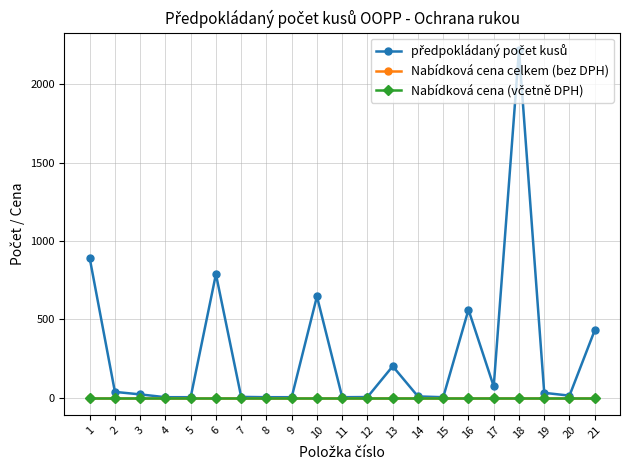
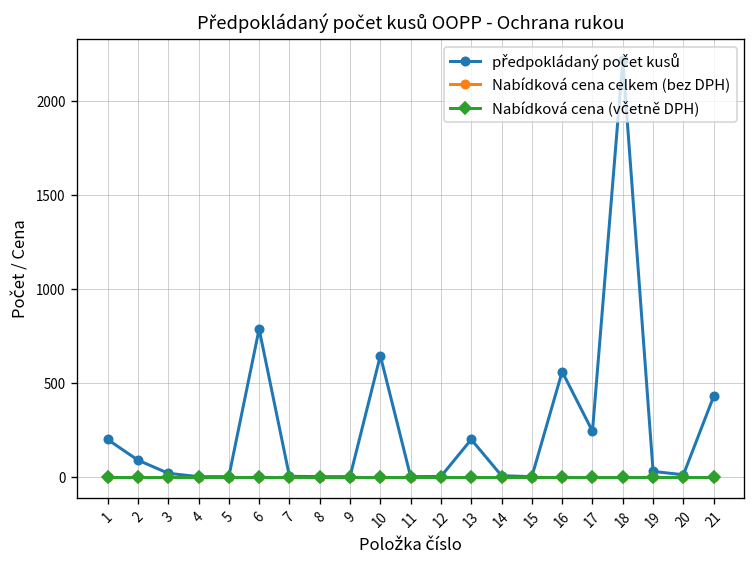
  {
    "předpokládaný počet kusů": {
-     "1": 890,
-     "2": 40,
+     "1": 200,
+     "2": 90,
      "3": 20,
      "6": 790,
      "10": 650,
      "13": 200,
      "16": 560,
-     "17": 70,
+     "17": 240,
      "19": 30,
      "21": 430
    },
    "Nabídková cena (včetně DPH)": {
      "1": 0,
      "2": 0,
      "3": 0,
      "6": 0,
      "10": 0,
      "13": 0,
      "16": 0,
      "17": 0,
      "18": 0,
      "19": 0,
      "21": 0
    }
  }
